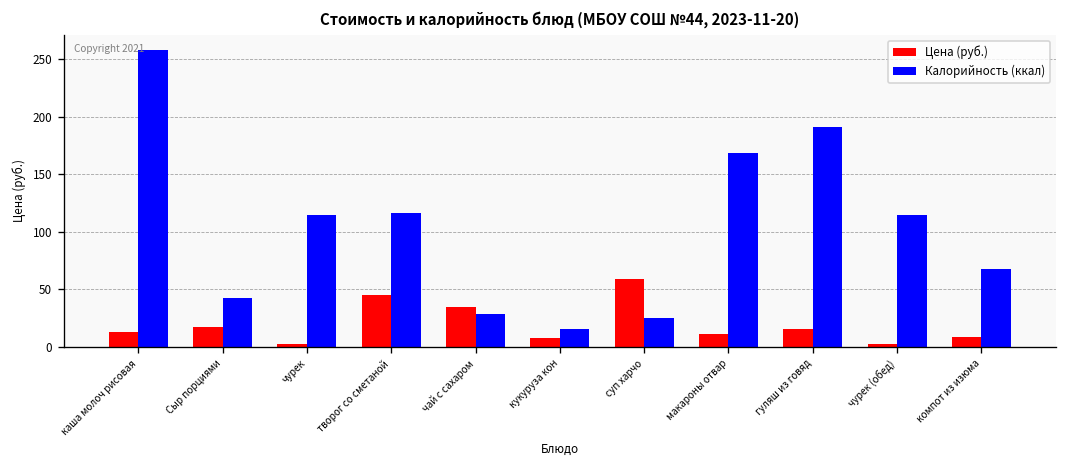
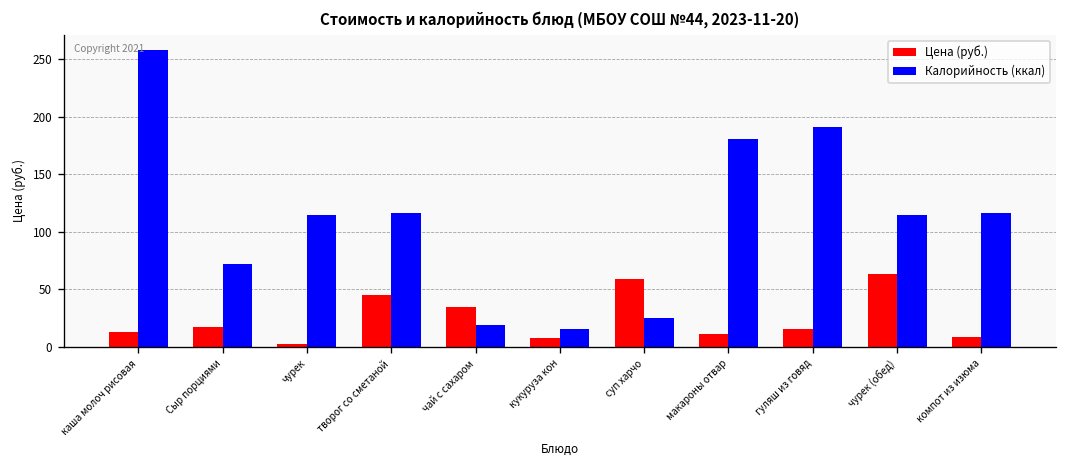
  {
    "Цена (руб.)": {
      "каша молоч рисовая": 10,
      "Сыр порциями": 20,
      "чурек": 0,
      "творог со сметаной": 50,
      "чай с сахаром": 30,
      "кукуруза кон": 10,
      "суп харчо": 60,
      "макароны отвар": 10,
      "гуляш из говяд": 20,
-     "чурек (обед)": 0,
+     "чурек (обед)": 60,
      "компот из изюма": 10
    },
    "Калорийность (ккал)": {
-     "Сыр порциями": 40,
+     "Сыр порциями": 70,
      "чурек": 110,
      "творог со сметаной": 120,
-     "чай с сахаром": 30,
+     "чай с сахаром": 20,
      "кукуруза кон": 20,
      "суп харчо": 30,
-     "макароны отвар": 170,
+     "макароны отвар": 180,
      "гуляш из говяд": 190,
      "чурек (обед)": 110,
-     "компот из изюма": 70
+     "компот из изюма": 120
    }
  }
